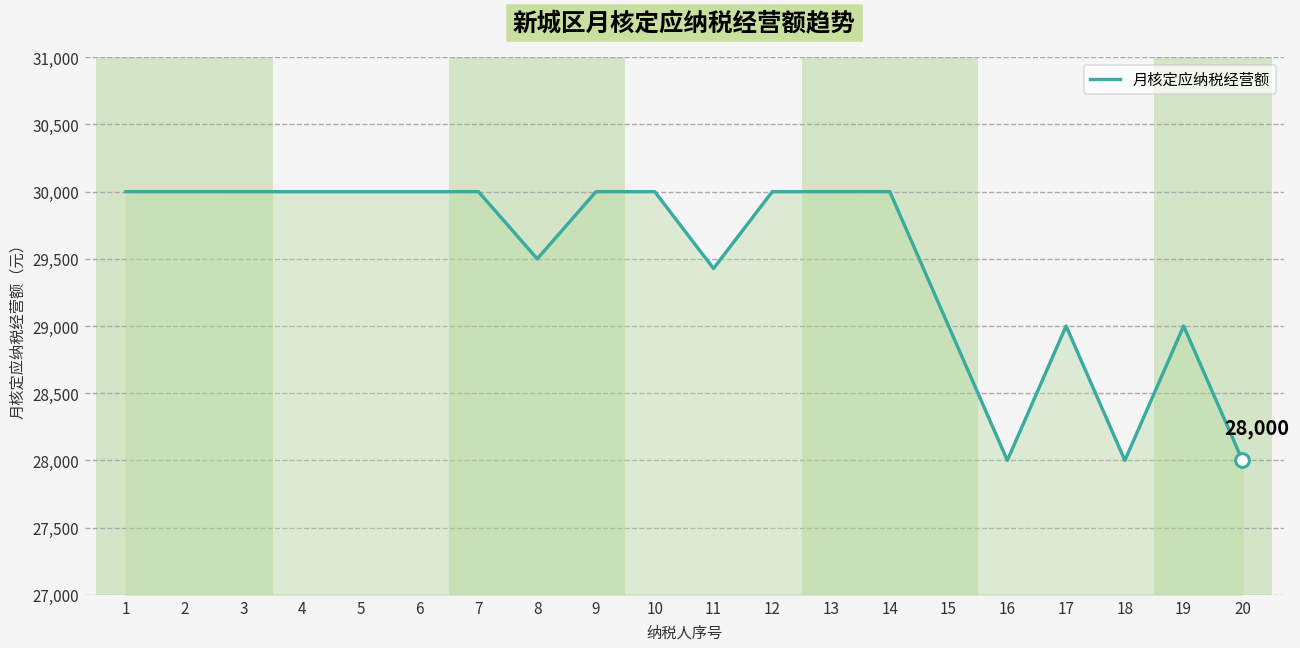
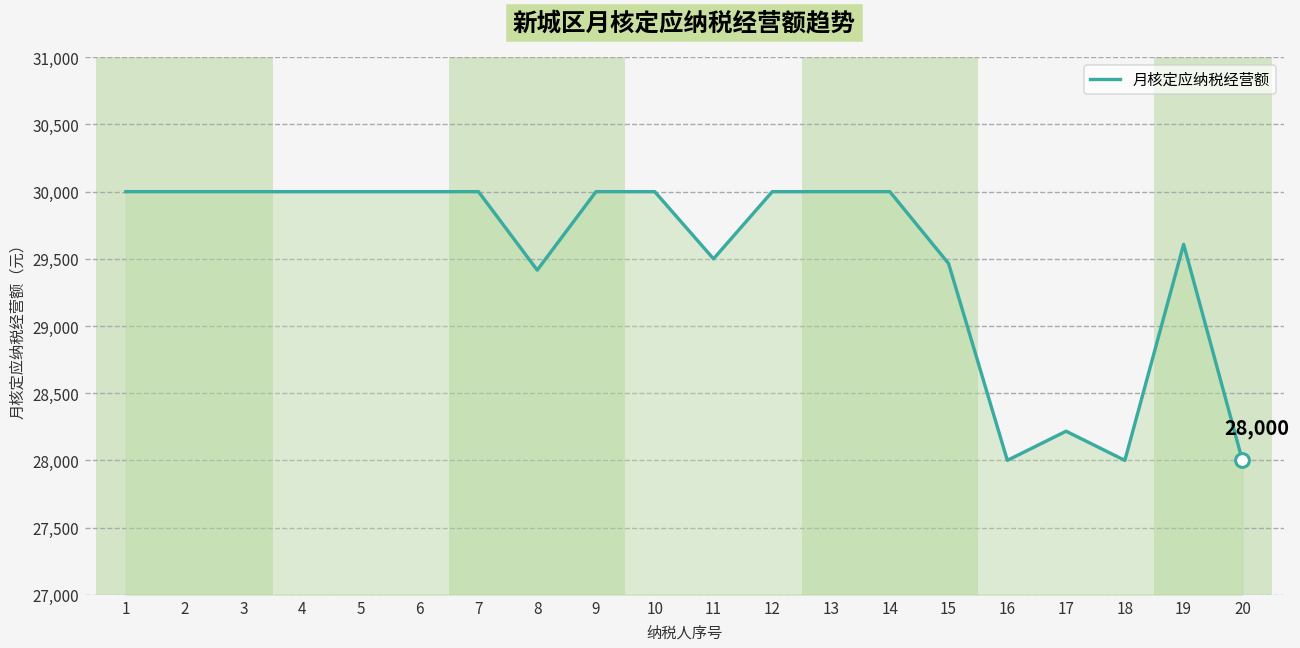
  {
    "月核定应纳税经营额": {
      "1": "30,000",
      "2": "30,000",
      "3": "30,000",
      "4": "30,000",
      "5": "30,000",
      "6": "30,000",
      "7": "30,000",
-     "8": "29,500",
+     "8": "29,420",
      "9": "30,000",
      "10": "30,000",
-     "11": "29,430",
+     "11": "29,500",
      "12": "30,000",
      "13": "30,000",
      "14": "30,000",
-     "15": "29,000",
+     "15": "29,470",
      "16": "28,000",
-     "17": "29,000",
+     "17": "28,220",
      "18": "28,000",
-     "19": "29,000"
+     "19": "29,610"
    }
  }
